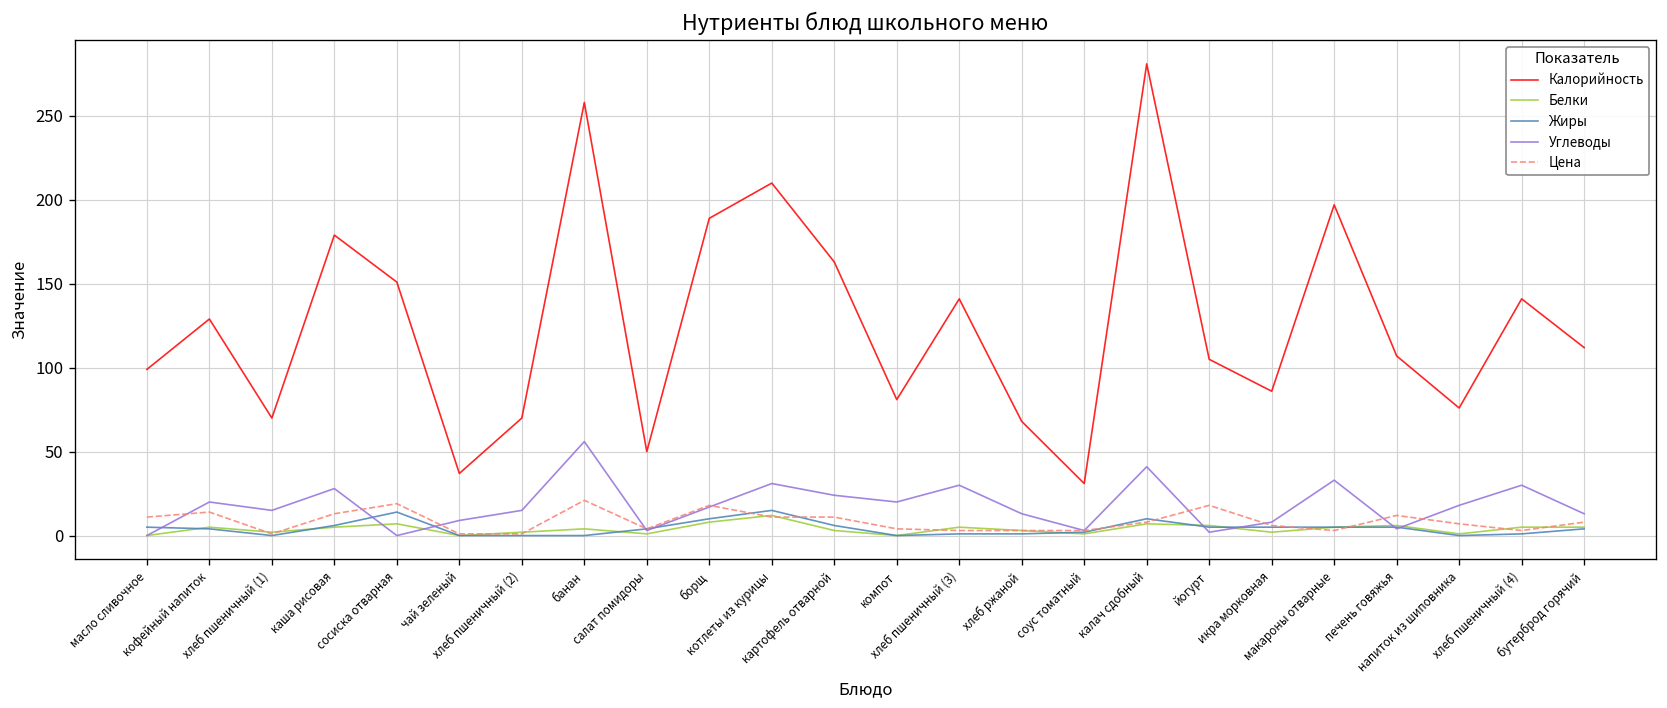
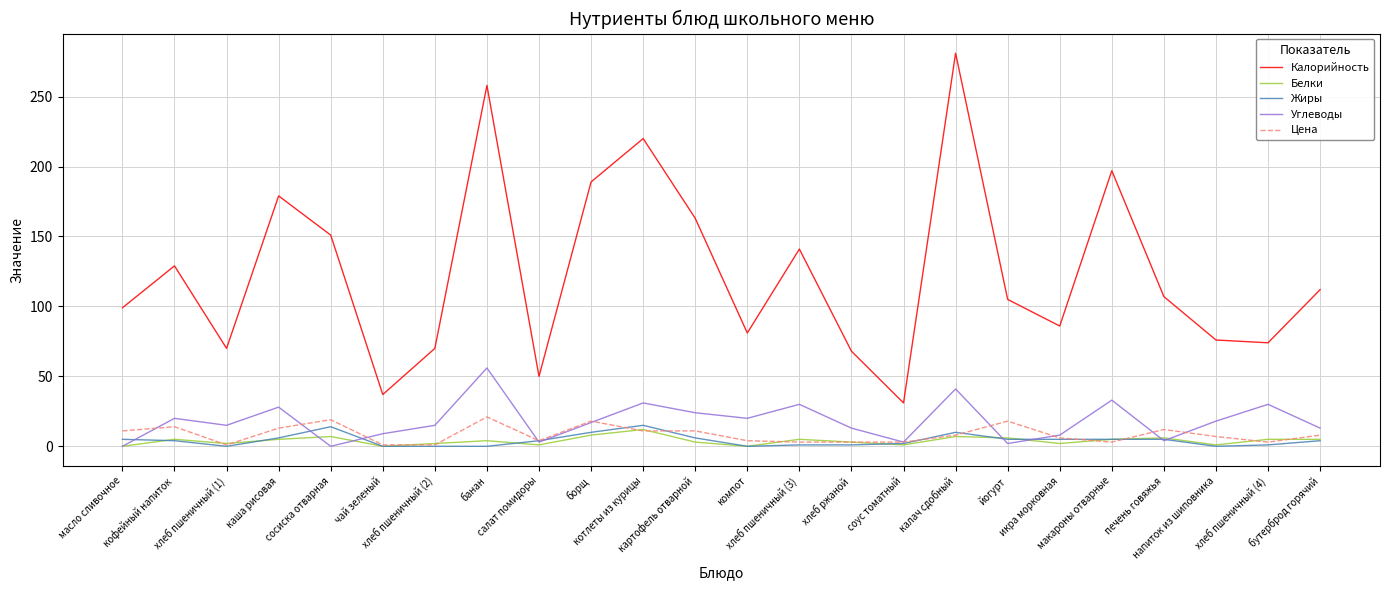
  {
    "Калорийность": {
      "масло сливочное": 99,
      "кофейный напиток": 129,
      "хлеб пшеничный (1)": 70,
      "каша рисовая": 179,
      "сосиска отварная": 151,
      "чай зеленый": 37,
      "хлеб пшеничный (2)": 70,
      "банан": 258,
      "салат помидоры": 50,
      "борщ": 189,
-     "котлеты из курицы": 210,
+     "котлеты из курицы": 220,
      "картофель отварной": 163,
      "компот": 81,
      "хлеб пшеничный (3)": 141,
      "хлеб ржаной": 68,
      "соус томатный": 31,
      "калач сдобный": 281,
      "йогурт": 105,
      "икра морковная": 86,
      "макароны отварные": 197,
      "печень говяжья": 107,
      "напиток из шиповника": 76,
-     "хлеб пшеничный (4)": 141,
+     "хлеб пшеничный (4)": 74,
      "бутерброд горячий": 112
    },
    "Белки": {
      "сосиска отварная": 7,
      "банан": 4,
      "салат помидоры": 1,
      "борщ": 8,
      "картофель отварной": 3,
      "хлеб пшеничный (3)": 5,
      "икра морковная": 2,
      "хлеб пшеничный (4)": 5
    },
    "Жиры": {
      "масло сливочное": 5,
      "сосиска отварная": 14,
      "банан": 0,
      "борщ": 10,
      "котлеты из курицы": 15,
      "картофель отварной": 6,
      "хлеб пшеничный (3)": 1,
      "хлеб ржаной": 1,
      "калач сдобный": 10,
      "хлеб пшеничный (4)": 1
    },
    "Углеводы": {
      "кофейный напиток": 20,
      "хлеб пшеничный (1)": 15,
      "каша рисовая": 28,
      "сосиска отварная": 0,
      "чай зеленый": 9,
      "хлеб пшеничный (2)": 15,
      "банан": 56,
      "котлеты из курицы": 31,
      "картофель отварной": 24,
      "компот": 20,
      "хлеб пшеничный (3)": 30,
      "хлеб ржаной": 13,
      "калач сдобный": 41,
      "йогурт": 2,
      "икра морковная": 8,
      "макароны отварные": 33,
      "напиток из шиповника": 18,
      "хлеб пшеничный (4)": 30,
      "бутерброд горячий": 13
    },
    "Цена": {
      "масло сливочное": 11,
      "кофейный напиток": 14,
      "каша рисовая": 13,
      "сосиска отварная": 19,
      "банан": 21,
      "картофель отварной": 11,
      "компот": 4,
      "хлеб пшеничный (3)": 3,
      "йогурт": 18,
      "макароны отварные": 3,
      "печень говяжья": 12,
      "напиток из шиповника": 7,
      "хлеб пшеничный (4)": 3,
      "бутерброд горячий": 8
    }
  }
